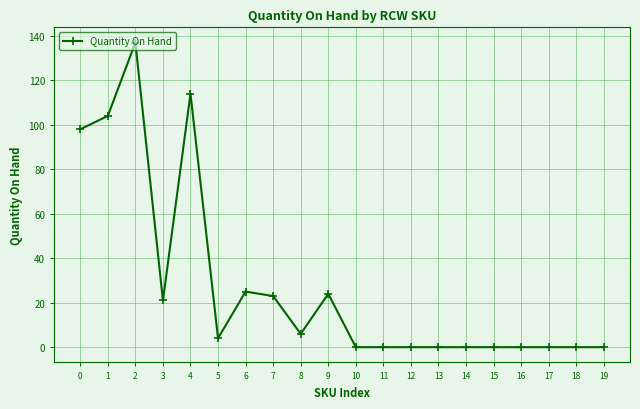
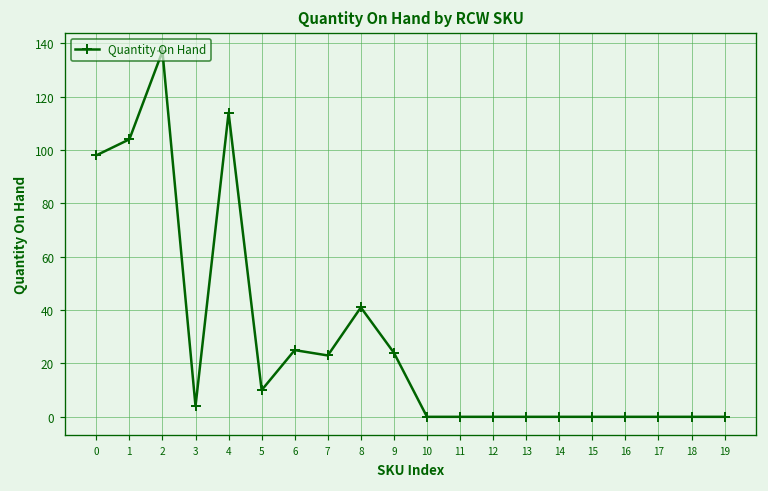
  {
    "0": 98,
    "1": 104,
-   "3": 21,
+   "3": 4,
    "4": 114,
-   "5": 4,
+   "5": 10,
    "6": 25,
    "7": 23,
-   "8": 6,
+   "8": 41,
    "9": 24,
    "10": 0,
    "11": 0,
    "12": 0,
    "13": 0,
    "14": 0,
    "15": 0,
    "16": 0,
    "17": 0,
    "18": 0,
    "19": 0
  }
